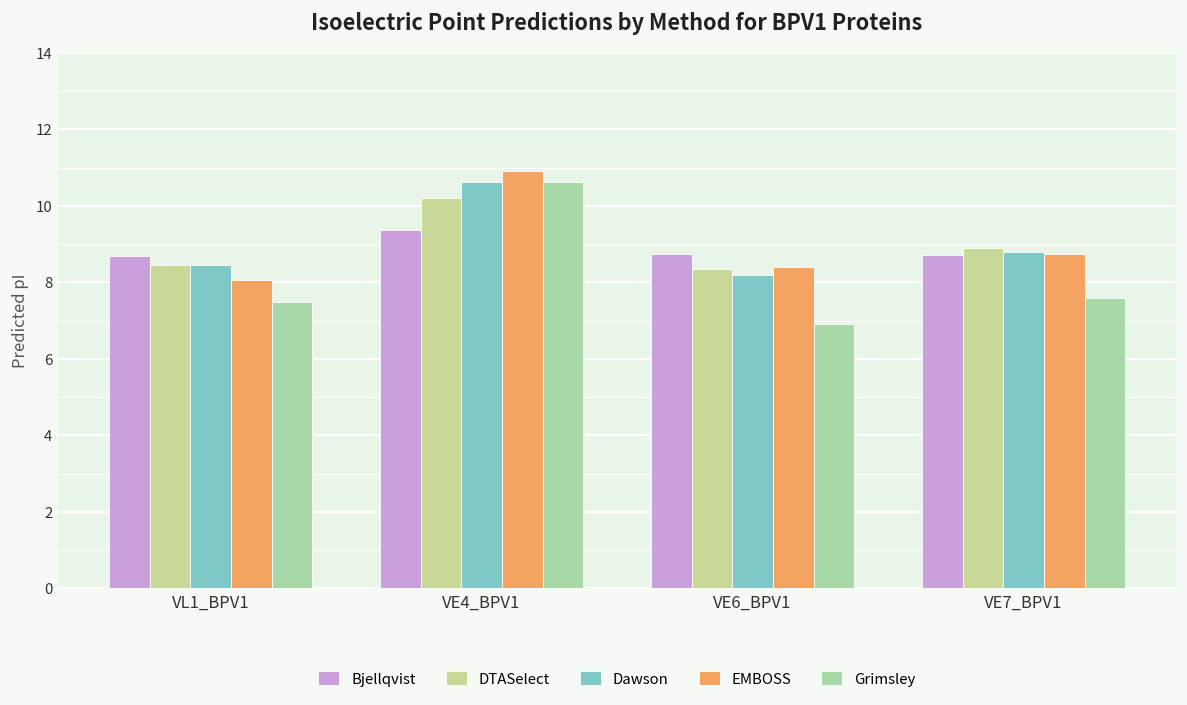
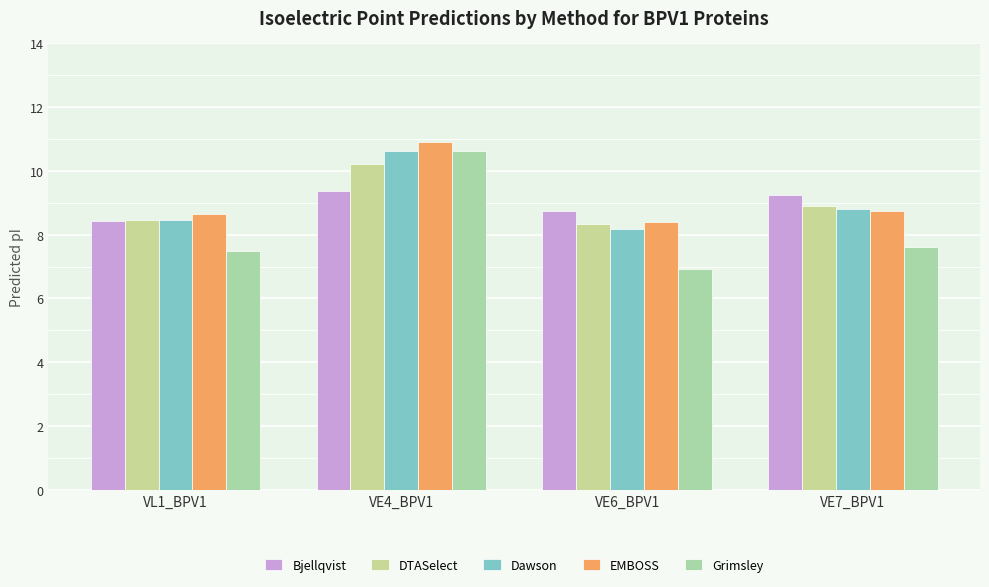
  {
    "Bjellqvist": {
-     "VL1_BPV1": 8.7,
+     "VL1_BPV1": 8.4,
      "VE4_BPV1": 9.4,
      "VE6_BPV1": 8.7,
-     "VE7_BPV1": 8.7
+     "VE7_BPV1": 9.2
    },
    "EMBOSS": {
-     "VL1_BPV1": 8.1,
+     "VL1_BPV1": 8.7,
      "VE4_BPV1": 10.9,
      "VE6_BPV1": 8.4,
      "VE7_BPV1": 8.7
    }
  }
